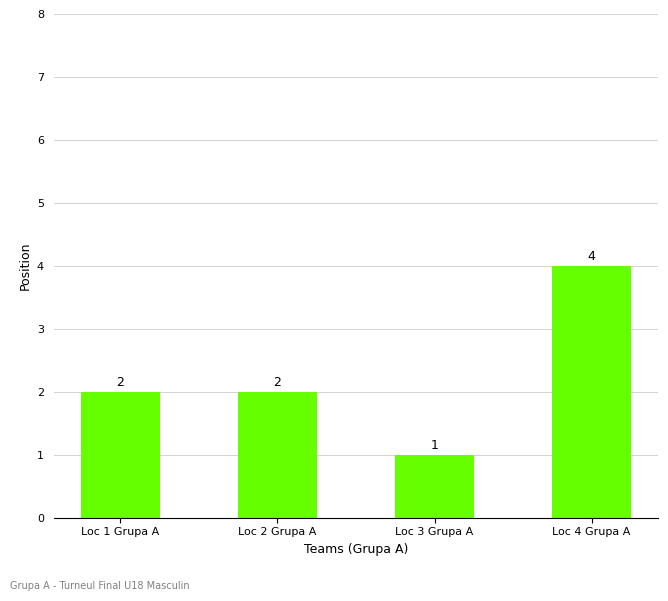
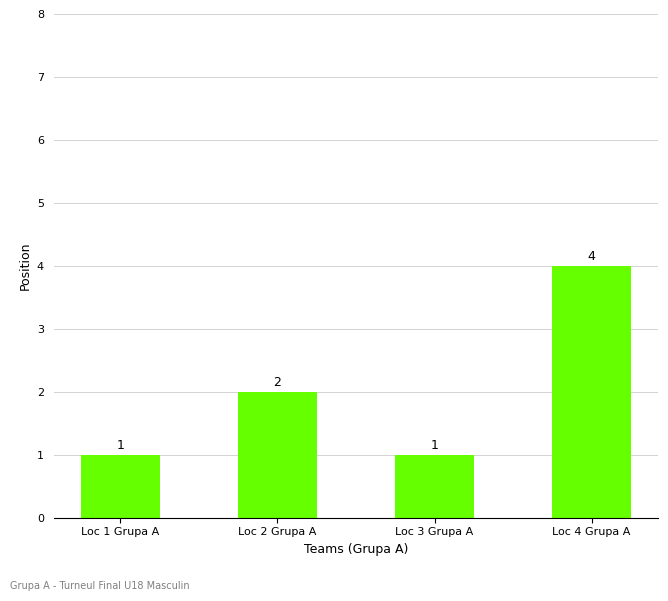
  {
-   "Loc 1 Grupa A": 2,
+   "Loc 1 Grupa A": 1,
    "Loc 2 Grupa A": 2,
    "Loc 3 Grupa A": 1,
    "Loc 4 Grupa A": 4
  }
